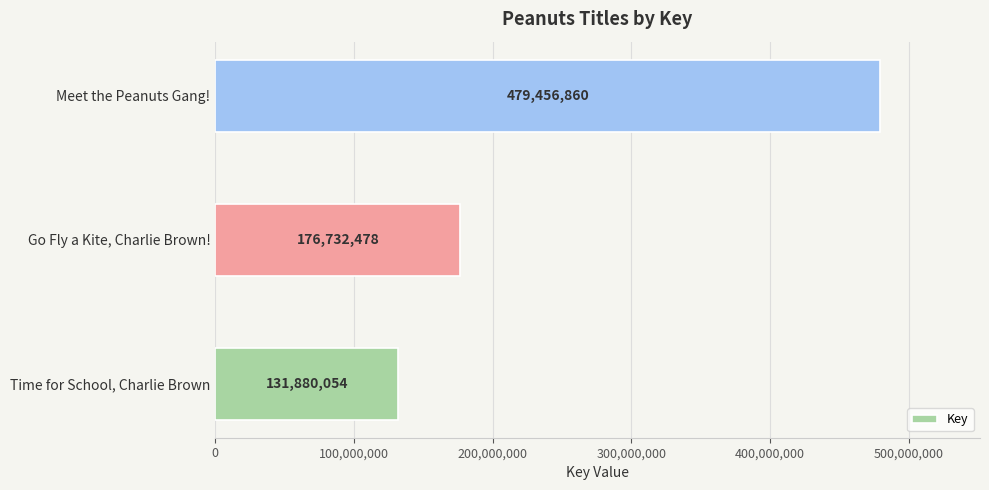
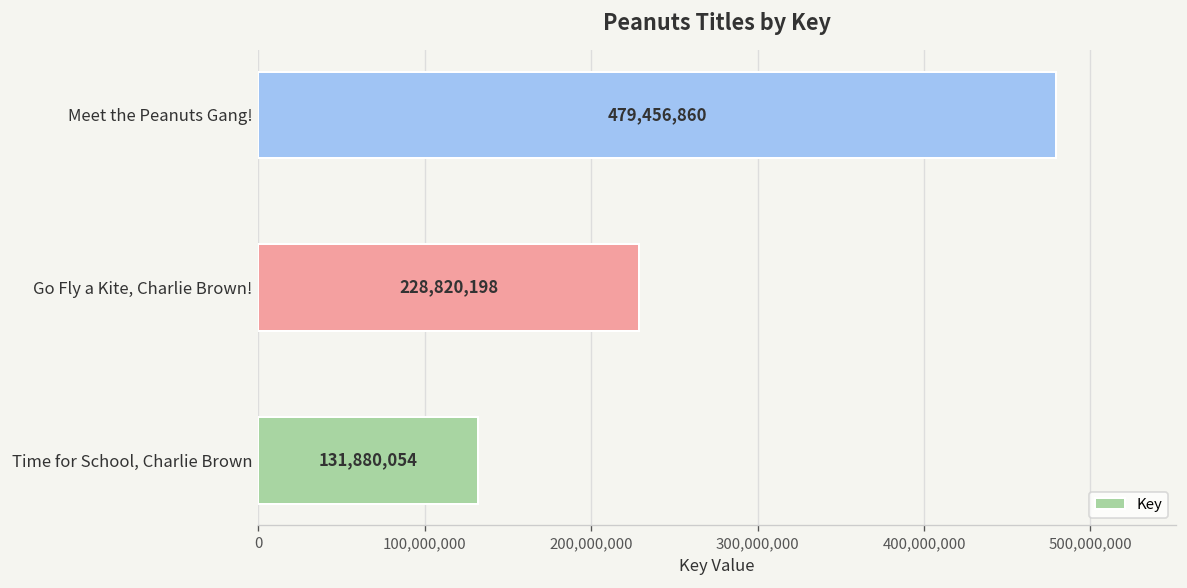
  {
    "Meet the Peanuts Gang!": "479,456,860",
-   "Go Fly a Kite, Charlie Brown!": "176,732,478",
+   "Go Fly a Kite, Charlie Brown!": "228,820,198",
    "Time for School, Charlie Brown": "131,880,054"
  }
